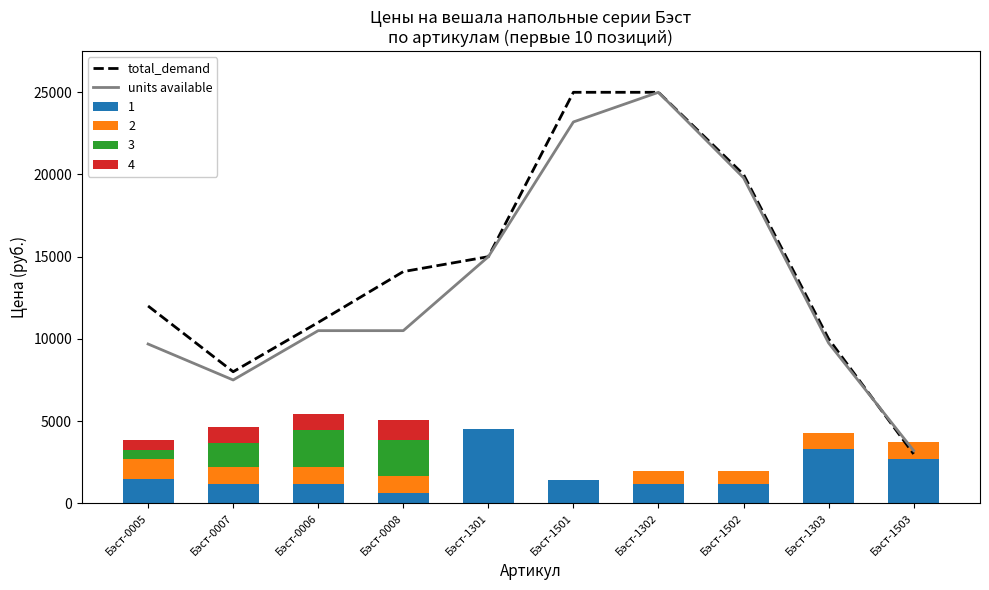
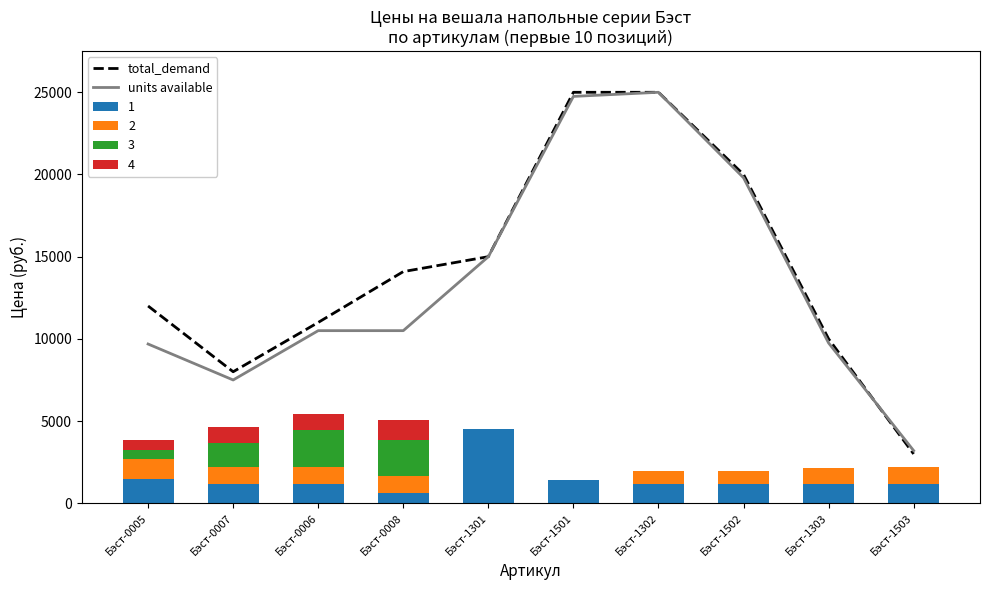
  {
    "total_demand": {
      "Бэст-0005": 12000,
      "Бэст-0007": 8000,
      "Бэст-0006": 11000,
      "Бэст-0008": 14100,
      "Бэст-1501": 25000,
      "Бэст-1502": 20000,
      "Бэст-1303": 10000,
      "Бэст-1503": 3000
    },
    "1": {
      "Бэст-0005": 1500,
      "Бэст-0007": 1200,
      "Бэст-0006": 1200,
      "Бэст-0008": 700,
      "Бэст-1301": 4500,
      "Бэст-1501": 1400,
      "Бэст-1302": 1200,
      "Бэст-1502": 1200,
-     "Бэст-1303": 3300,
-     "Бэст-1503": 2700
+     "Бэст-1303": 1200,
+     "Бэст-1503": 1200
    },
    "units available": {
      "Бэст-0005": 9700,
      "Бэст-0007": 7500,
      "Бэст-0006": 10500,
      "Бэст-0008": 10500,
-     "Бэст-1501": 23200,
+     "Бэст-1501": 24800,
      "Бэст-1502": 19800,
      "Бэст-1303": 9800,
      "Бэст-1503": 3200
    },
    "2": {
      "Бэст-0005": 1200,
      "Бэст-0007": 1000,
      "Бэст-0006": 1000,
      "Бэст-0008": 1000,
      "Бэст-1301": 0,
      "Бэст-1501": 0,
      "Бэст-1302": 700,
      "Бэст-1502": 800,
      "Бэст-1303": 1000,
      "Бэст-1503": 1000
    },
    "3": {
      "Бэст-0005": 500,
      "Бэст-0007": 1500,
      "Бэст-0006": 2200,
      "Бэст-0008": 2200,
      "Бэст-1301": 0,
      "Бэст-1501": 0,
      "Бэст-1302": 0,
      "Бэст-1502": 0,
      "Бэст-1303": 0,
      "Бэст-1503": 0
    },
    "4": {
      "Бэст-0005": 600,
      "Бэст-0007": 1000,
      "Бэст-0006": 1000,
      "Бэст-0008": 1200,
      "Бэст-1301": 0,
      "Бэст-1501": 0,
      "Бэст-1302": 0,
      "Бэст-1502": 0,
      "Бэст-1303": 0,
      "Бэст-1503": 0
    }
  }
